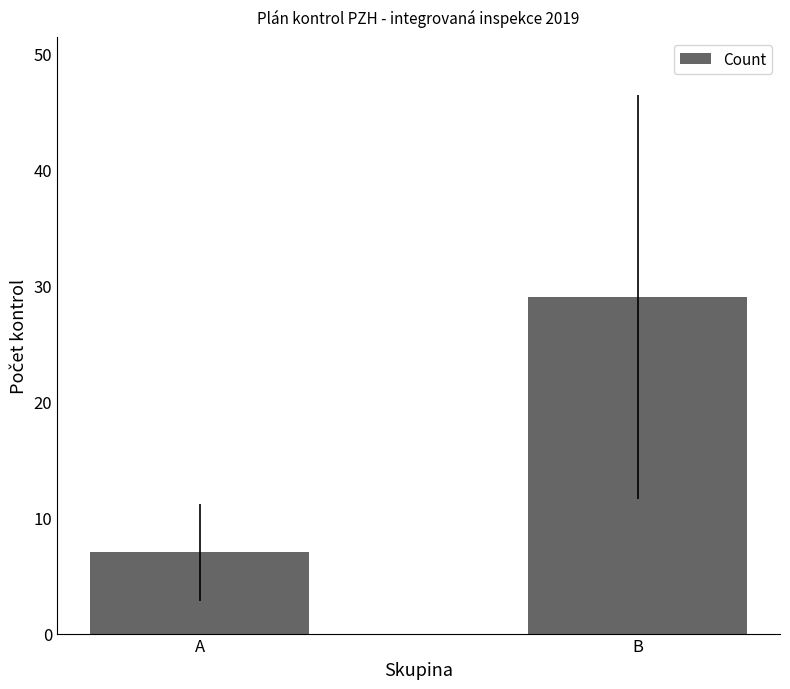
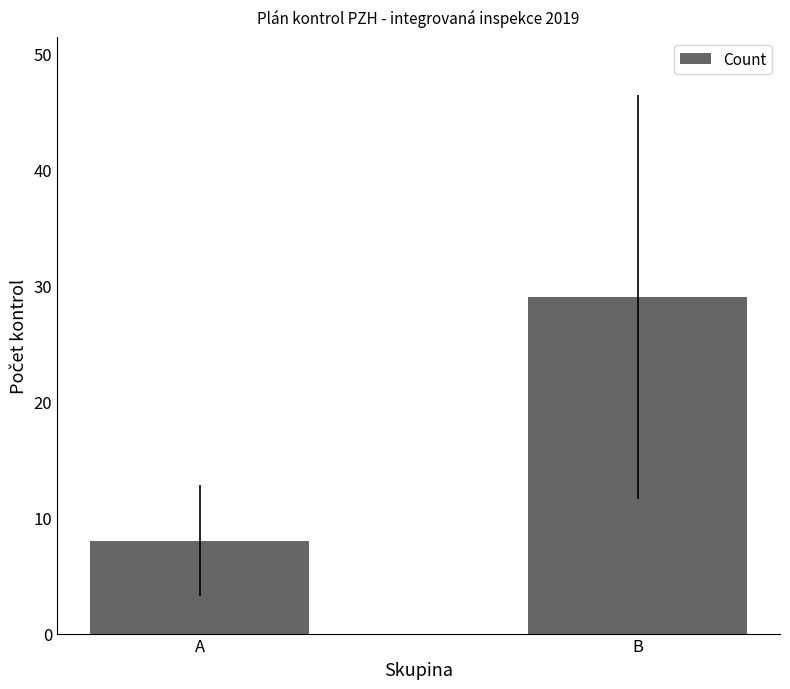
  {
-   "A": 7,
+   "A": 8,
    "B": 29
  }
